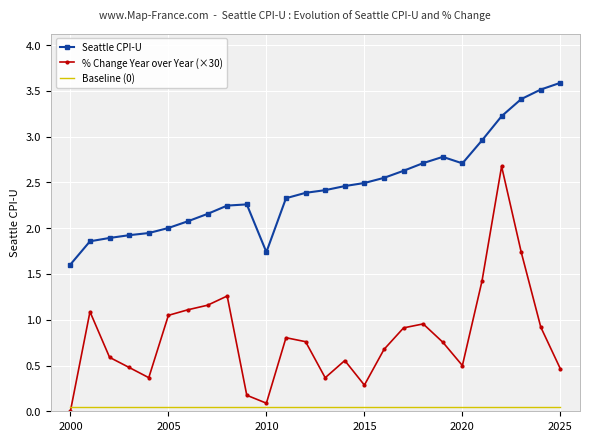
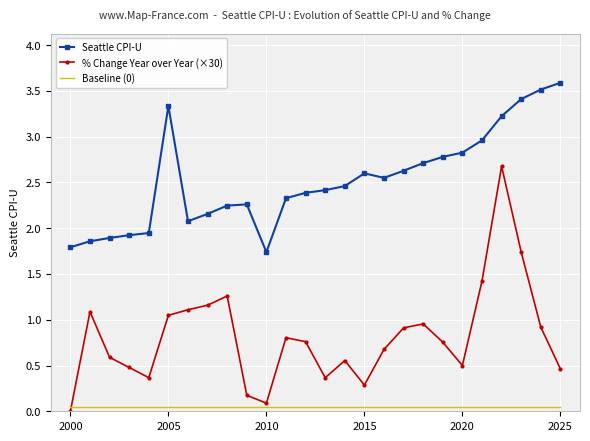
  {
    "Seattle CPI-U": {
-     "2000": 1.6,
-     "2005": 2.0,
+     "2000": 1.8,
+     "2005": 3.3,
      "2010": 1.7,
-     "2015": 2.5,
-     "2020": 2.7,
+     "2015": 2.6,
+     "2020": 2.8,
      "2025": 3.6
    },
    "% Change Year over Year (×30)": {
      "2000": 0.0,
      "2005": 1.0,
      "2010": 0.1,
      "2015": 0.3,
      "2020": 0.5,
      "2025": 0.5
    },
    "Baseline (0)": {
      "2000": 0.1,
      "2005": 0.1,
      "2010": 0.1,
      "2015": 0.1,
      "2020": 0.1,
      "2025": 0.1
    }
  }
